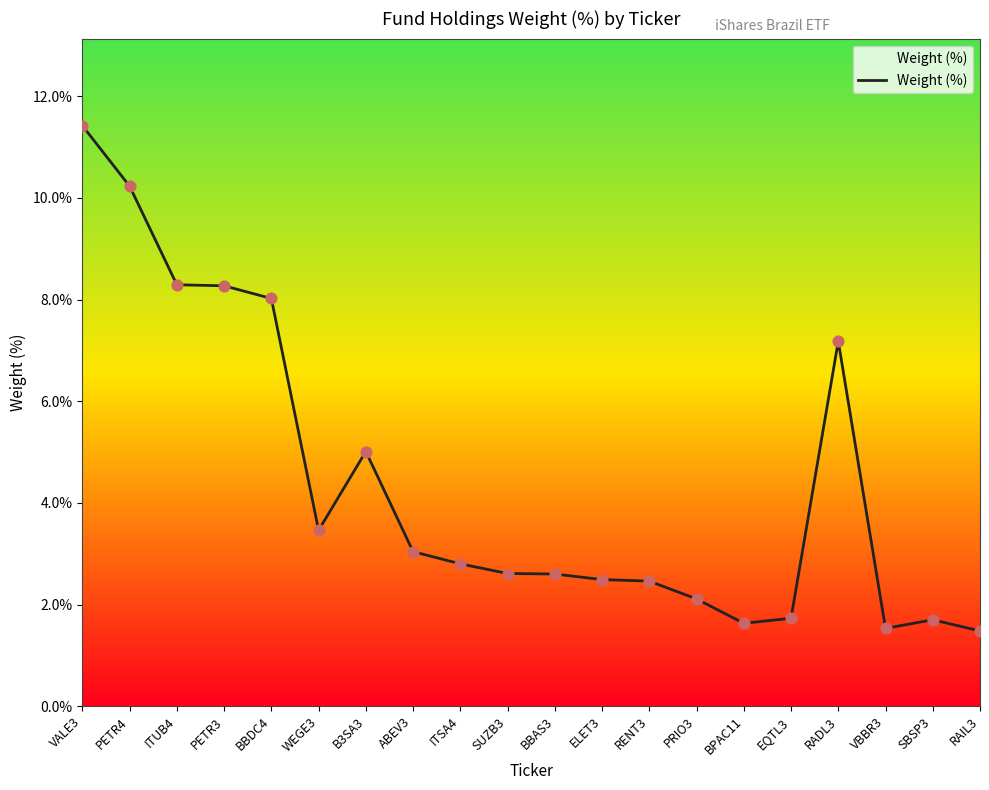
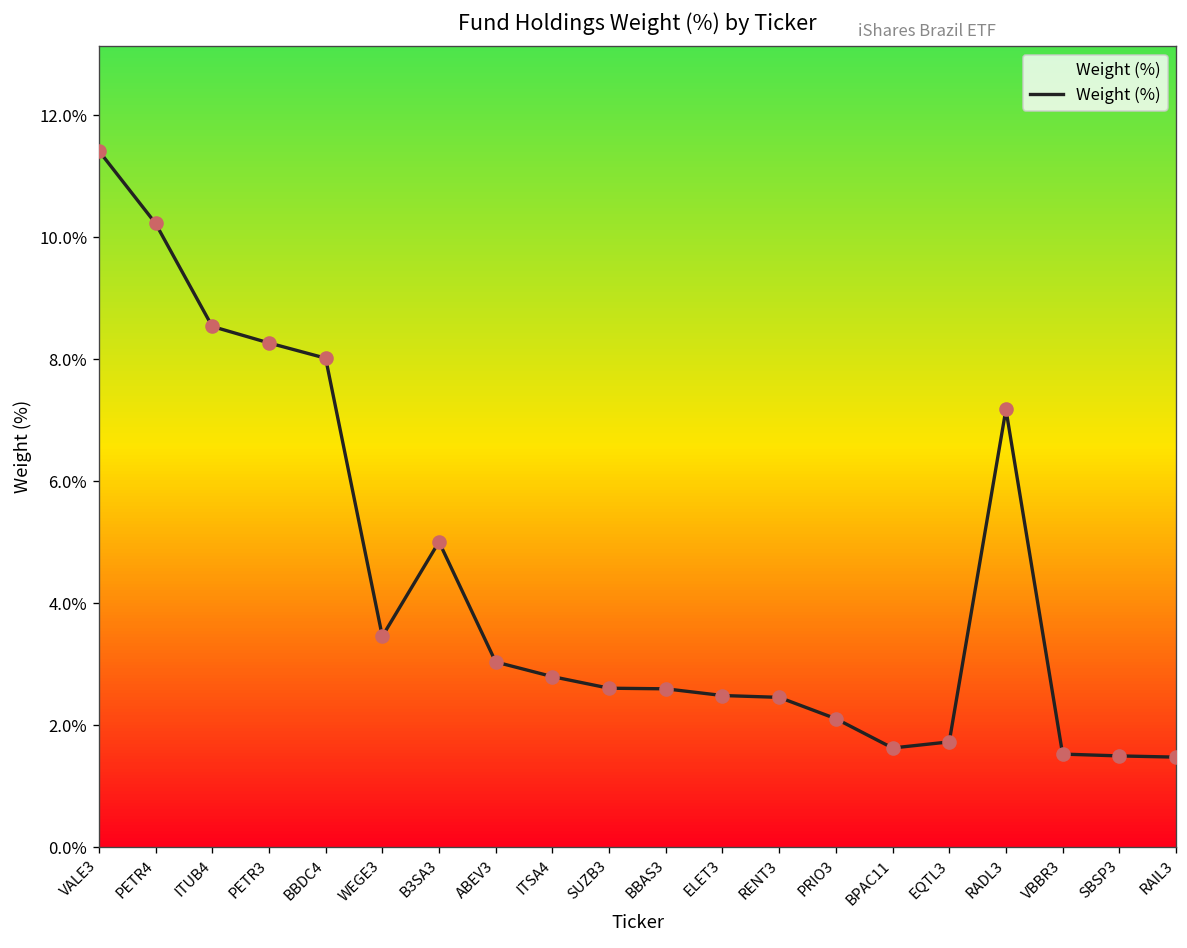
  {
    "VALE3": "11.4%",
    "PETR4": "10.2%",
-   "ITUB4": "8.3%",
+   "ITUB4": "8.5%",
    "PETR3": "8.3%",
    "BBDC4": "8.0%",
    "WEGE3": "3.5%",
    "B3SA3": "5.0%",
    "ABEV3": "3.0%",
    "ITSA4": "2.8%",
    "SUZB3": "2.6%",
    "BBAS3": "2.6%",
    "ELET3": "2.5%",
    "RENT3": "2.5%",
    "PRIO3": "2.1%",
    "BPAC11": "1.6%",
    "EQTL3": "1.7%",
    "RADL3": "7.2%",
    "VBBR3": "1.5%",
-   "SBSP3": "1.7%",
+   "SBSP3": "1.5%",
    "RAIL3": "1.5%"
  }
